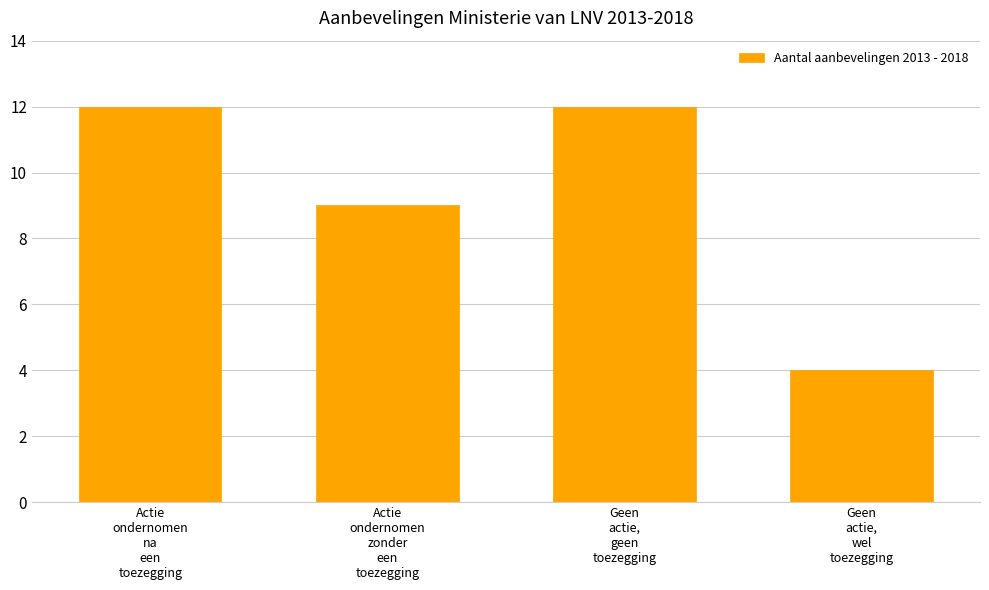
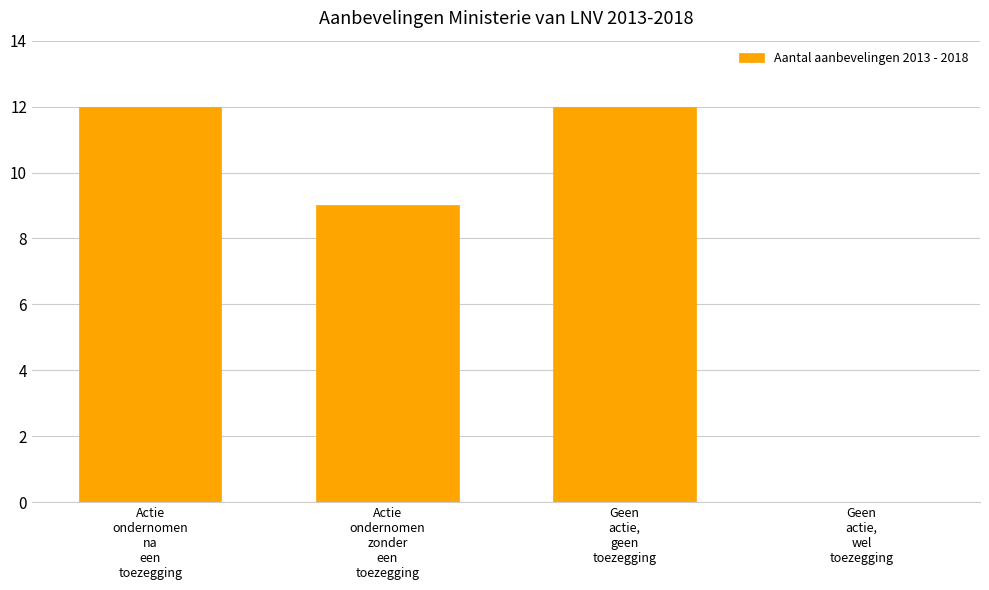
  {
    "Actie ondernomen na een toezegging": 12,
    "Actie ondernomen zonder een toezegging": 9,
    "Geen actie, geen toezegging": 12,
-   "Geen actie, wel toezegging": 4
+   "Geen actie, wel toezegging": 0
  }
